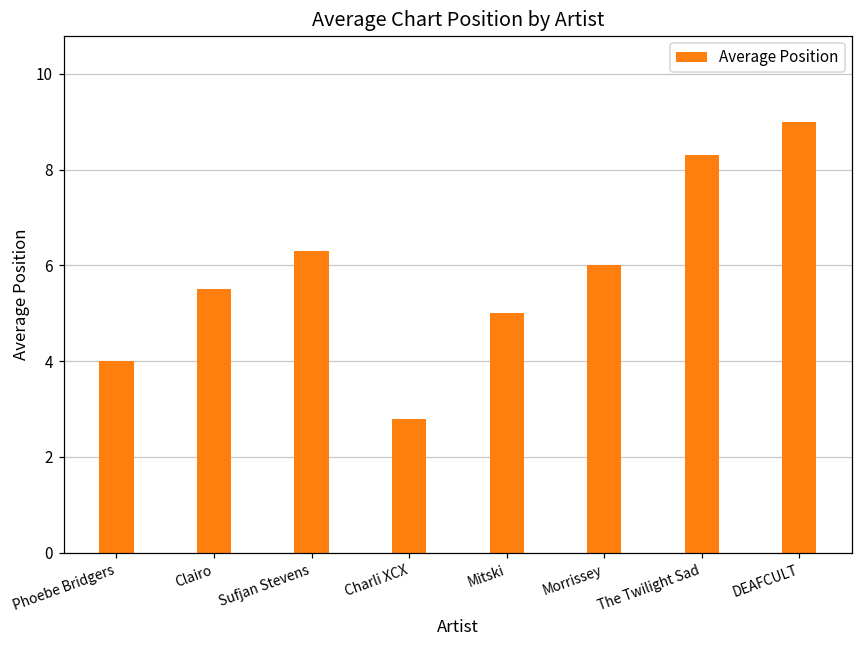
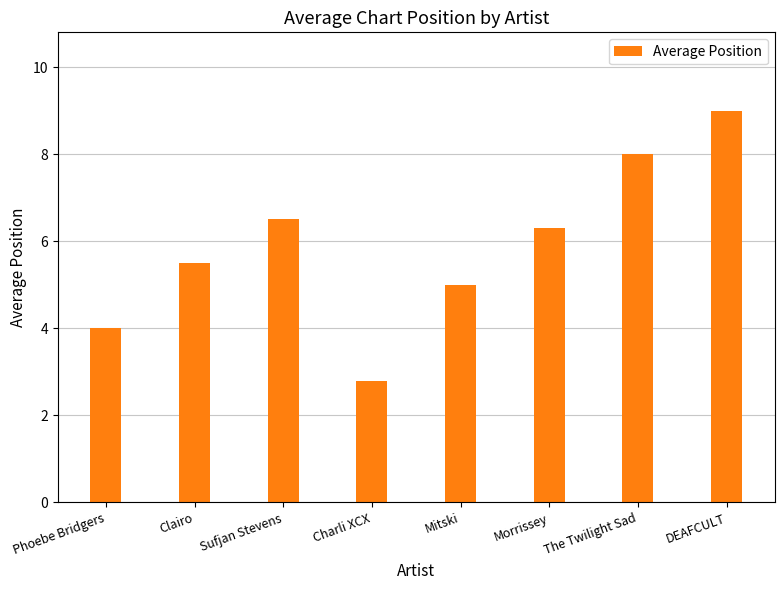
  {
    "Phoebe Bridgers": 4.0,
    "Clairo": 5.5,
-   "Sufjan Stevens": 6.3,
+   "Sufjan Stevens": 6.5,
    "Charli XCX": 2.8,
    "Mitski": 5.0,
-   "Morrissey": 6.0,
-   "The Twilight Sad": 8.3,
+   "Morrissey": 6.3,
+   "The Twilight Sad": 8.0,
    "DEAFCULT": 9.0
  }
